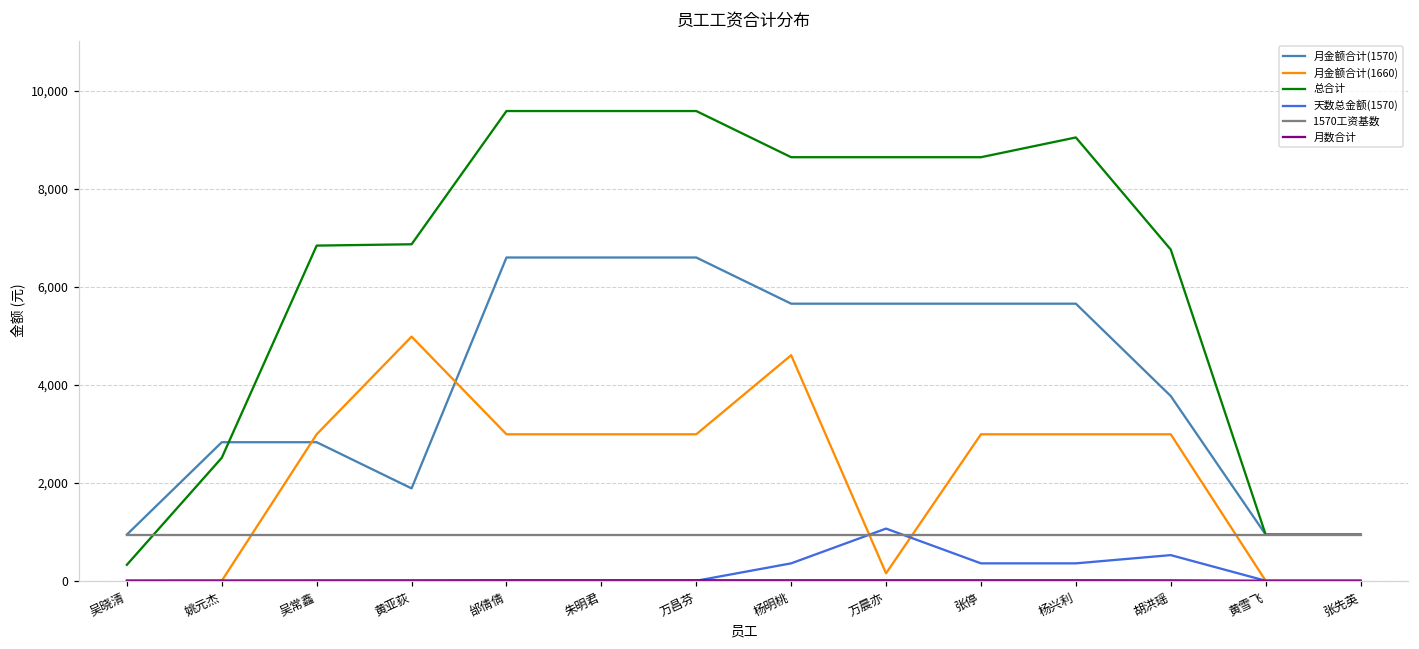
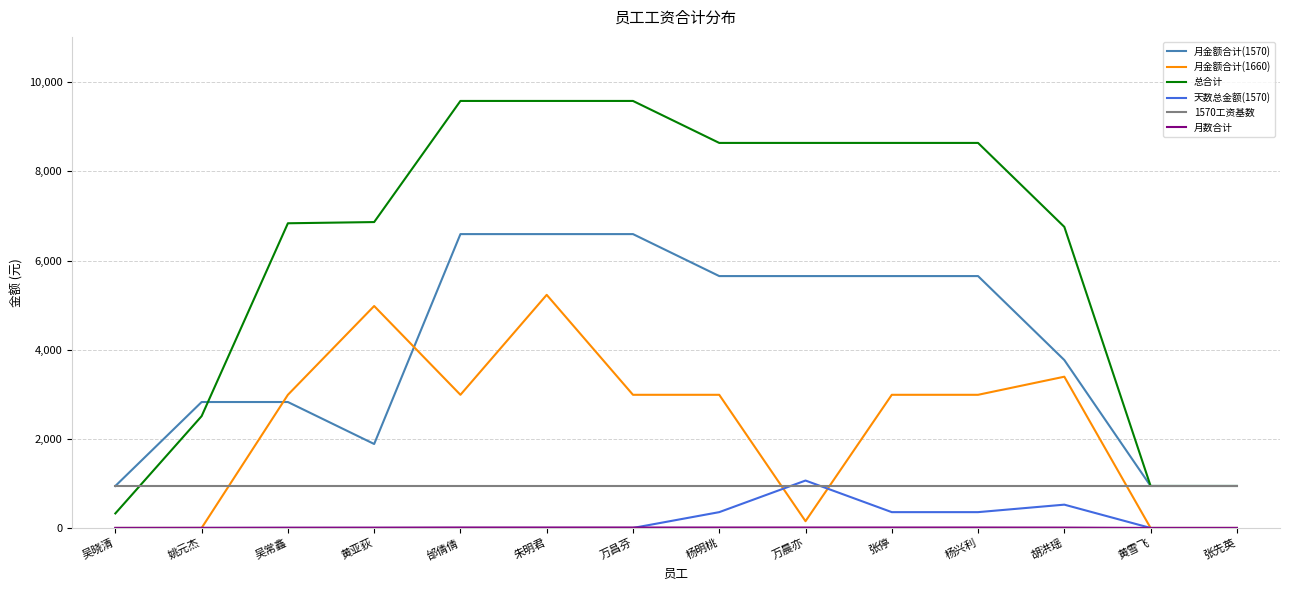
  {
    "月金额合计(1660)": {
      "吴常鑫": "3,000",
      "黄亚荻": "5,000",
      "邰倩倩": "3,000",
-     "朱明君": "3,000",
+     "朱明君": "5,200",
      "万昌芬": "3,000",
-     "杨明桃": "4,600",
+     "杨明桃": "3,000",
      "万晨亦": "200",
      "张停": "3,000",
      "杨兴利": "3,000",
-     "胡洪瑶": "3,000"
+     "胡洪瑶": "3,400"
    },
    "总合计": {
      "吴晓清": "300",
      "姚元杰": "2,500",
      "吴常鑫": "6,800",
      "黄亚荻": "6,900",
      "邰倩倩": "9,600",
      "朱明君": "9,600",
      "万昌芬": "9,600",
      "杨明桃": "8,600",
      "万晨亦": "8,600",
      "张停": "8,600",
-     "杨兴利": "9,000",
+     "杨兴利": "8,600",
      "胡洪瑶": "6,800"
    },
    "1570工资基数": {
      "姚元杰": "900",
      "吴常鑫": "900",
      "黄亚荻": "900",
      "邰倩倩": "900",
      "朱明君": "900",
      "万昌芬": "900",
      "杨明桃": "900",
      "万晨亦": "900",
      "张停": "900",
      "杨兴利": "900",
      "胡洪瑶": "900"
    },
    "月数合计": {
      "杨明桃": "0",
      "万晨亦": "0",
      "张停": "0",
      "杨兴利": "0",
      "胡洪瑶": "0"
    }
  }
